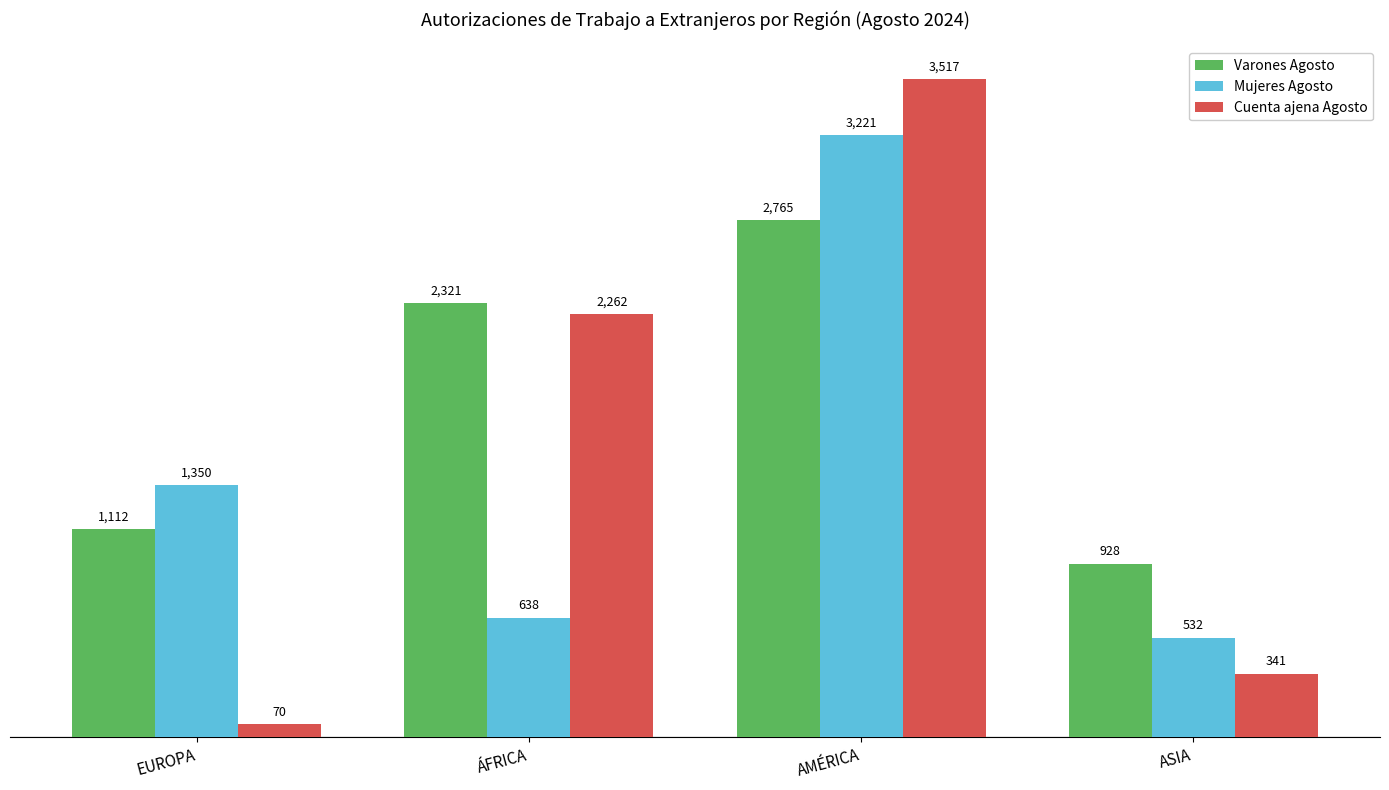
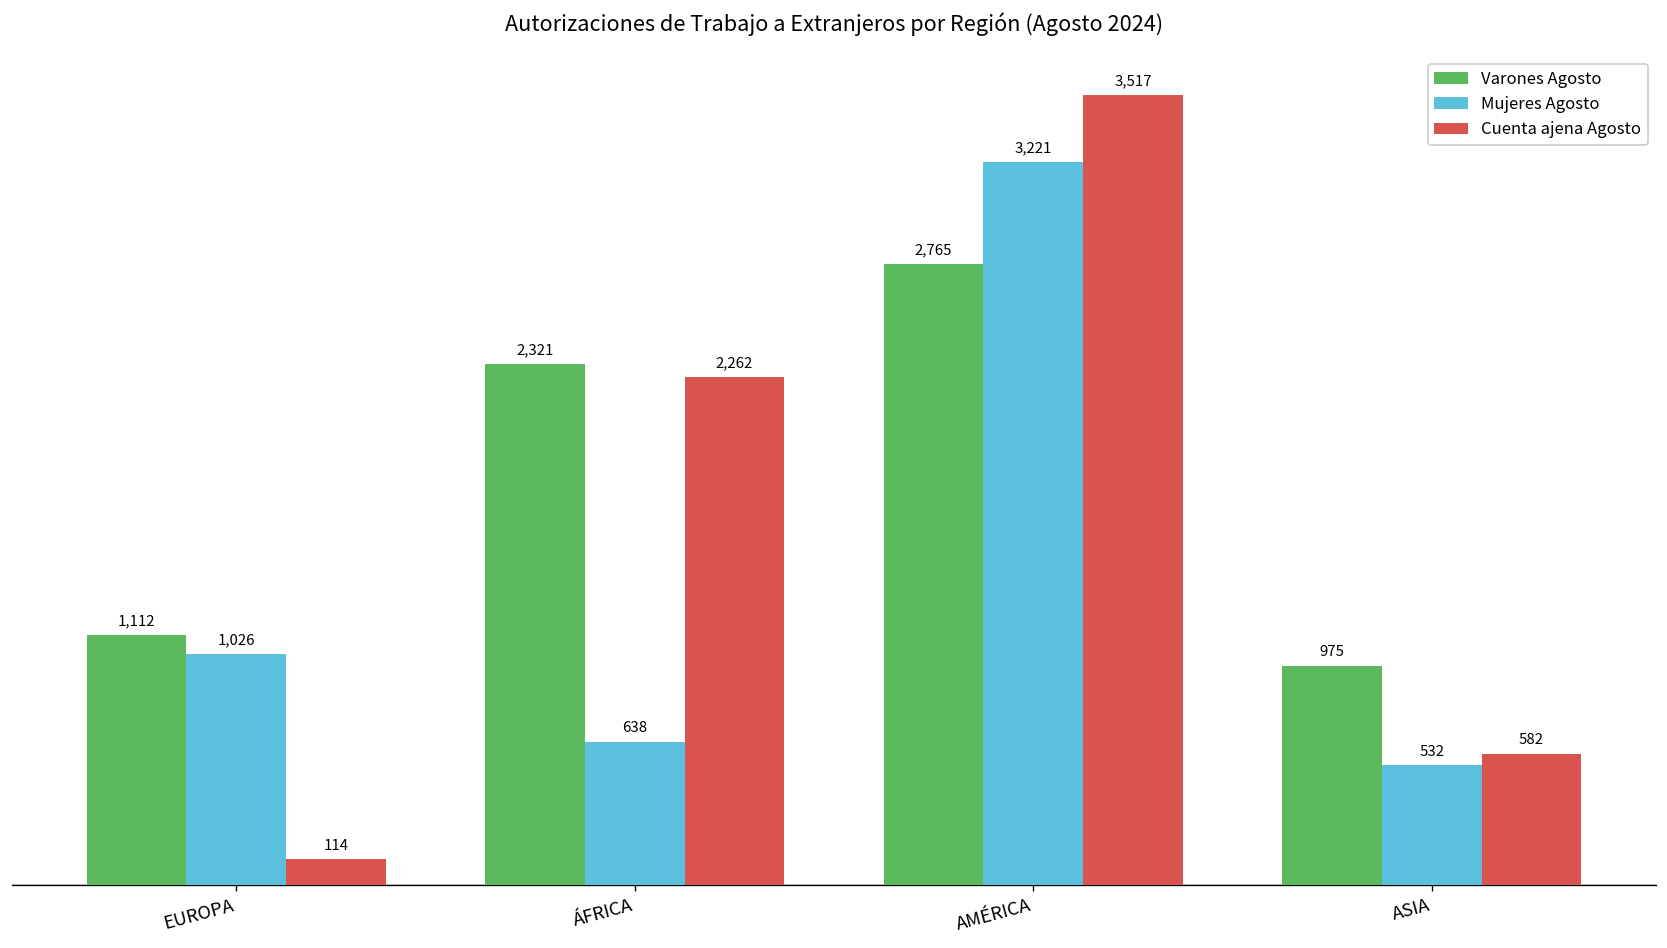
  {
    "Varones Agosto": {
      "EUROPA": "1,112",
      "ÁFRICA": "2,321",
      "AMÉRICA": "2,765",
-     "ASIA": "928"
+     "ASIA": "975"
    },
    "Mujeres Agosto": {
-     "EUROPA": "1,350",
+     "EUROPA": "1,026",
      "ÁFRICA": "638",
      "AMÉRICA": "3,221",
      "ASIA": "532"
    },
    "Cuenta ajena Agosto": {
-     "EUROPA": "70",
+     "EUROPA": "114",
      "ÁFRICA": "2,262",
      "AMÉRICA": "3,517",
-     "ASIA": "341"
+     "ASIA": "582"
    }
  }
